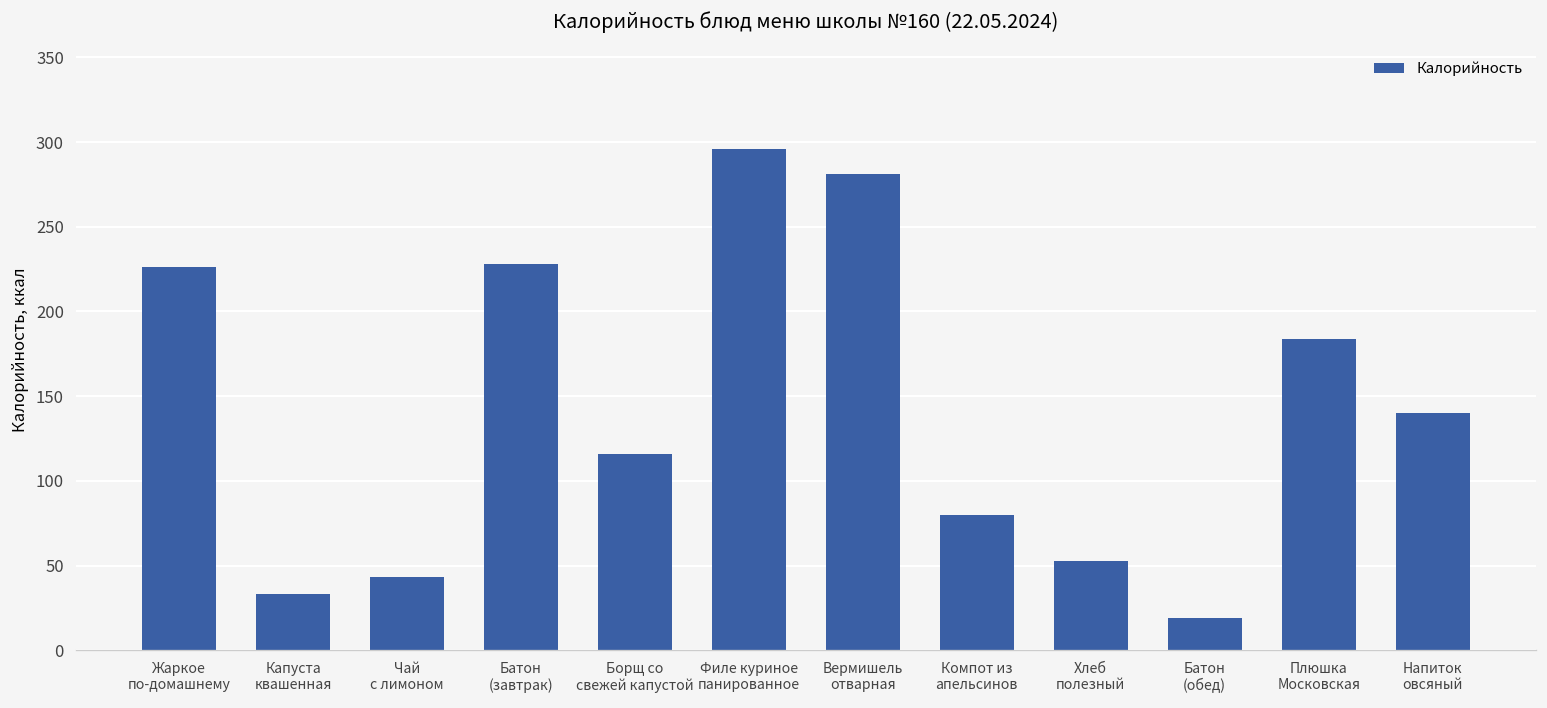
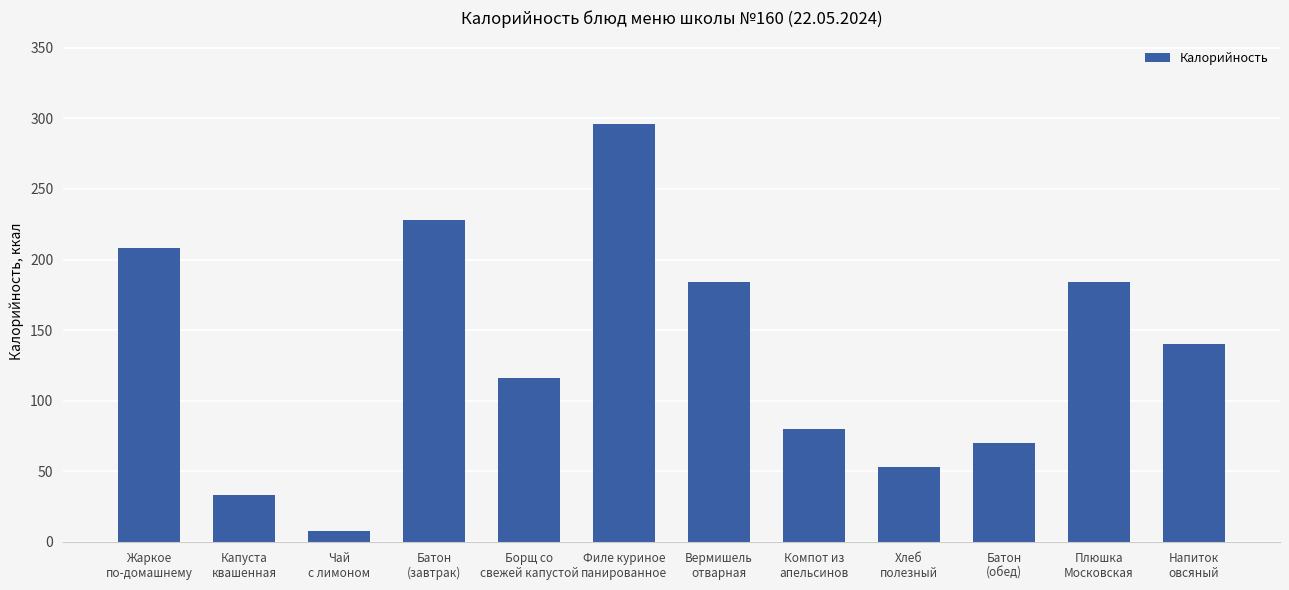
  {
-   "Жаркое по-домашнему": 226,
+   "Жаркое по-домашнему": 208,
    "Капуста квашенная": 33,
-   "Чай с лимоном": 43,
+   "Чай с лимоном": 8,
    "Батон (завтрак)": 228,
    "Борщ со свежей капустой": 116,
    "Филе куриное панированное": 296,
-   "Вермишель отварная": 281,
+   "Вермишель отварная": 184,
    "Компот из апельсинов": 80,
    "Хлеб полезный": 53,
-   "Батон (обед)": 19,
+   "Батон (обед)": 70,
    "Плюшка Московская": 184,
    "Напиток овсяный": 140
  }
